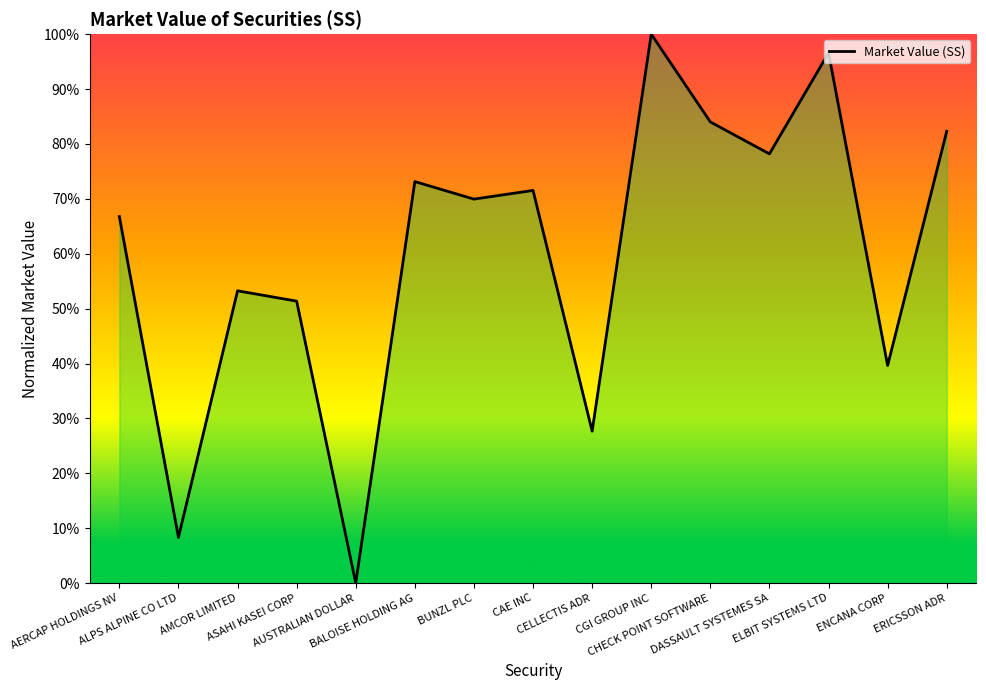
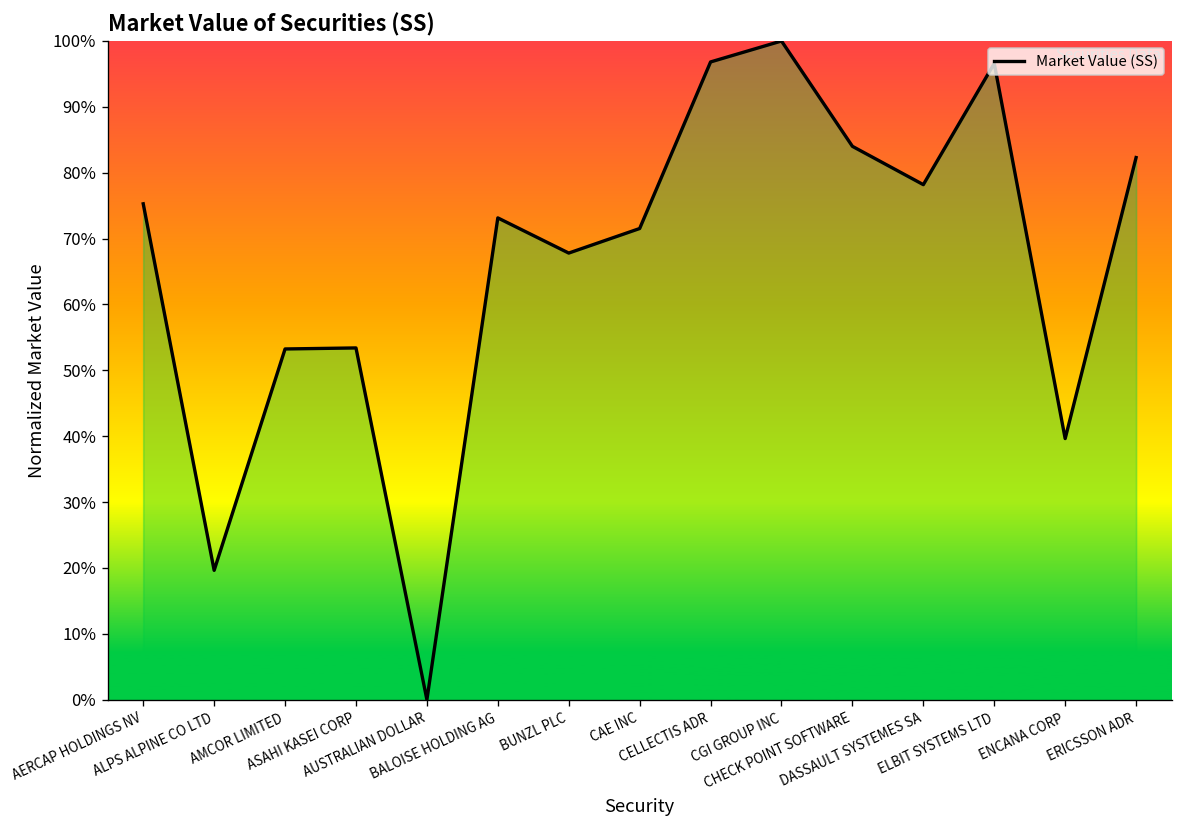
  {
-   "AERCAP HOLDINGS NV": "67%",
-   "ALPS ALPINE CO LTD": "8%",
+   "AERCAP HOLDINGS NV": "75%",
+   "ALPS ALPINE CO LTD": "20%",
    "AMCOR LIMITED": "53%",
-   "ASAHI KASEI CORP": "51%",
+   "ASAHI KASEI CORP": "53%",
    "AUSTRALIAN DOLLAR": "0%",
    "BALOISE HOLDING AG": "73%",
-   "BUNZL PLC": "70%",
+   "BUNZL PLC": "68%",
    "CAE INC": "72%",
-   "CELLECTIS ADR": "28%",
+   "CELLECTIS ADR": "97%",
    "CGI GROUP INC": "100%",
    "CHECK POINT SOFTWARE": "84%",
    "DASSAULT SYSTEMES SA": "78%",
    "ENCANA CORP": "40%",
    "ERICSSON ADR": "82%"
  }
